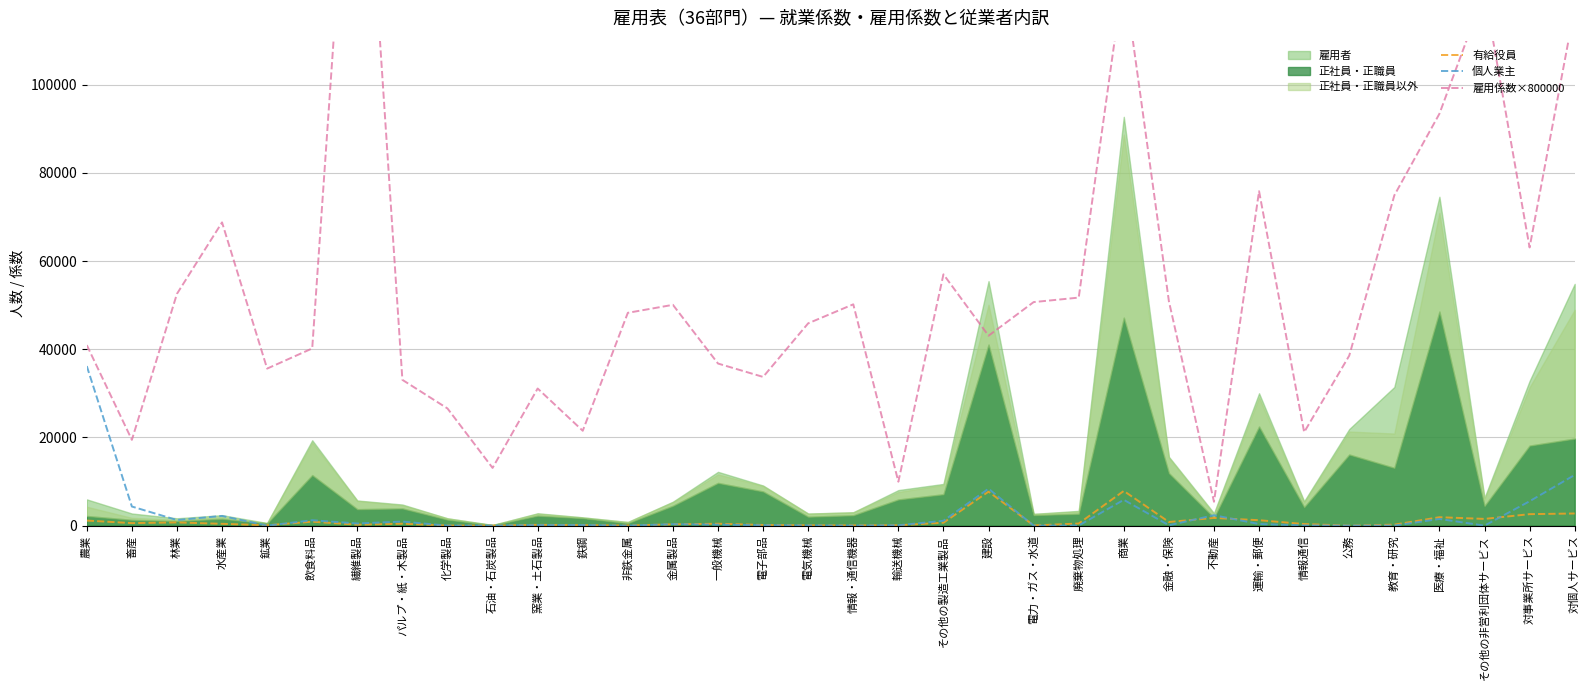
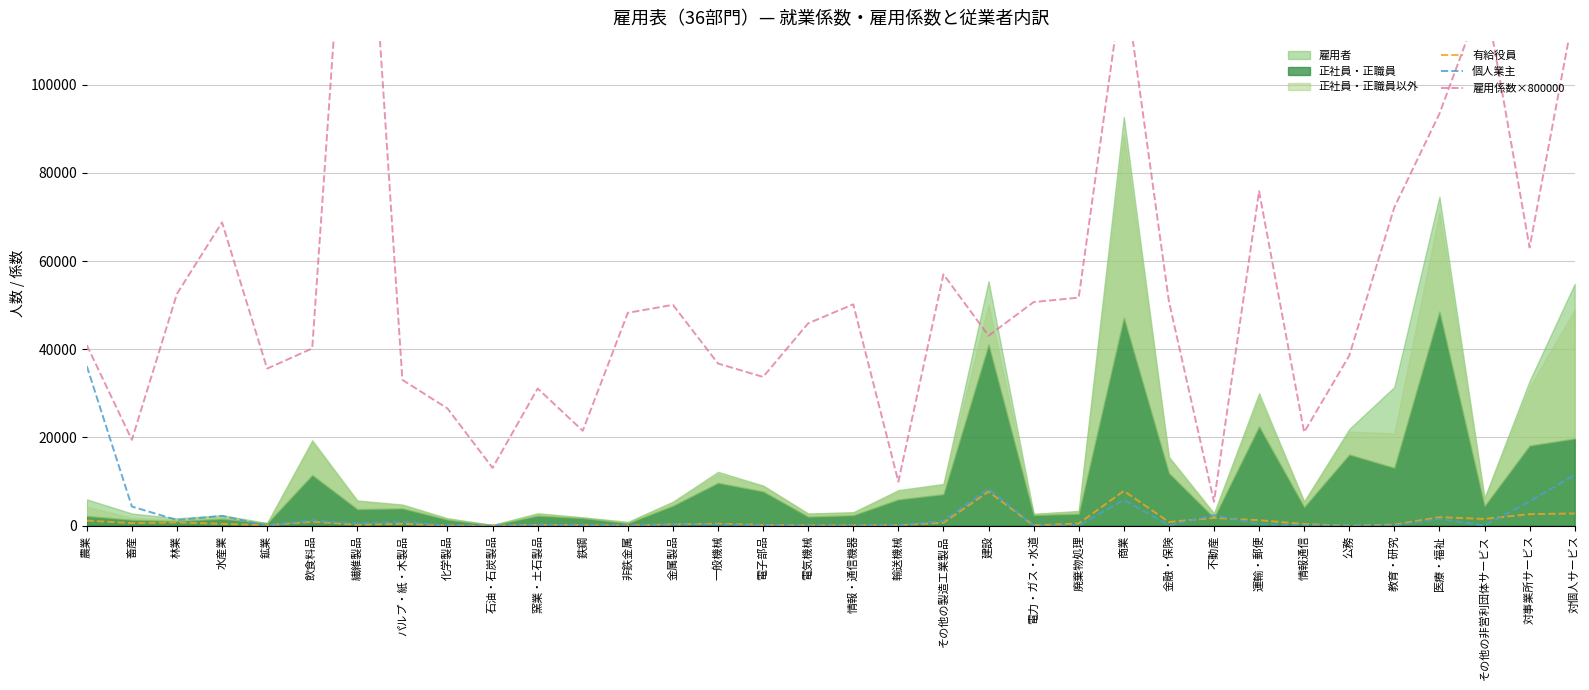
  {
    "有給役員": {
      "農業": 1000,
      "畜産": 1000,
      "水産業": 0,
      "建設": 8000,
      "商業": 8000,
      "金融・保険": 1000,
      "運輸・郵便": 1000,
      "その他の非営利団体サービス": 2000,
      "対事業所サービス": 3000,
      "対個人サービス": 3000
    },
    "個人業主": {
      "農業": 36000,
      "畜産": 4000,
      "建設": 8000,
      "商業": 6000,
      "金融・保険": 0,
      "運輸・郵便": 0,
      "その他の非営利団体サービス": 0,
      "対事業所サービス": 6000,
      "対個人サービス": 11000
    },
    "正社員・正職員": {
      "農業": 2000,
      "飲食料品": 11000,
      "繊維製品": 4000,
      "パルプ・紙・木製品": 4000,
      "金属製品": 5000,
      "一般機械": 10000,
      "電子部品": 8000,
      "電気機械": 2000,
      "情報・通信機器": 2000,
      "輸送機械": 6000,
      "その他の製造工業製品": 7000,
      "建設": 41000,
      "商業": 47000,
      "金融・保険": 12000,
      "運輸・郵便": 22000,
      "情報通信": 4000,
      "公務": 16000,
      "教育・研究": 13000,
      "医療・福祉": 49000,
      "その他の非営利団体サービス": 4000,
      "対事業所サービス": 18000,
      "対個人サービス": 20000
    },
    "雇用係数×800000": {
      "農業": 41000,
      "畜産": 19000,
      "林業": 53000,
      "水産業": 69000,
      "鉱業": 36000,
      "飲食料品": 40000,
      "パルプ・紙・木製品": 33000,
      "化学製品": 27000,
      "石油・石炭製品": 13000,
      "窯業・土石製品": 31000,
      "鉄鋼": 22000,
      "非鉄金属": 48000,
      "金属製品": 50000,
      "一般機械": 37000,
      "電子部品": 34000,
      "電気機械": 46000,
      "情報・通信機器": 50000,
      "輸送機械": 10000,
      "その他の製造工業製品": 57000,
      "建設": 43000,
      "電力・ガス・水道": 51000,
      "廃棄物処理": 52000,
      "金融・保険": 51000,
      "不動産": 5000,
      "運輸・郵便": 76000,
      "情報通信": 21000,
      "公務": 39000,
-     "教育・研究": 75000,
+     "教育・研究": 72000,
      "医療・福祉": 93000,
      "対事業所サービス": 63000
    }
  }
